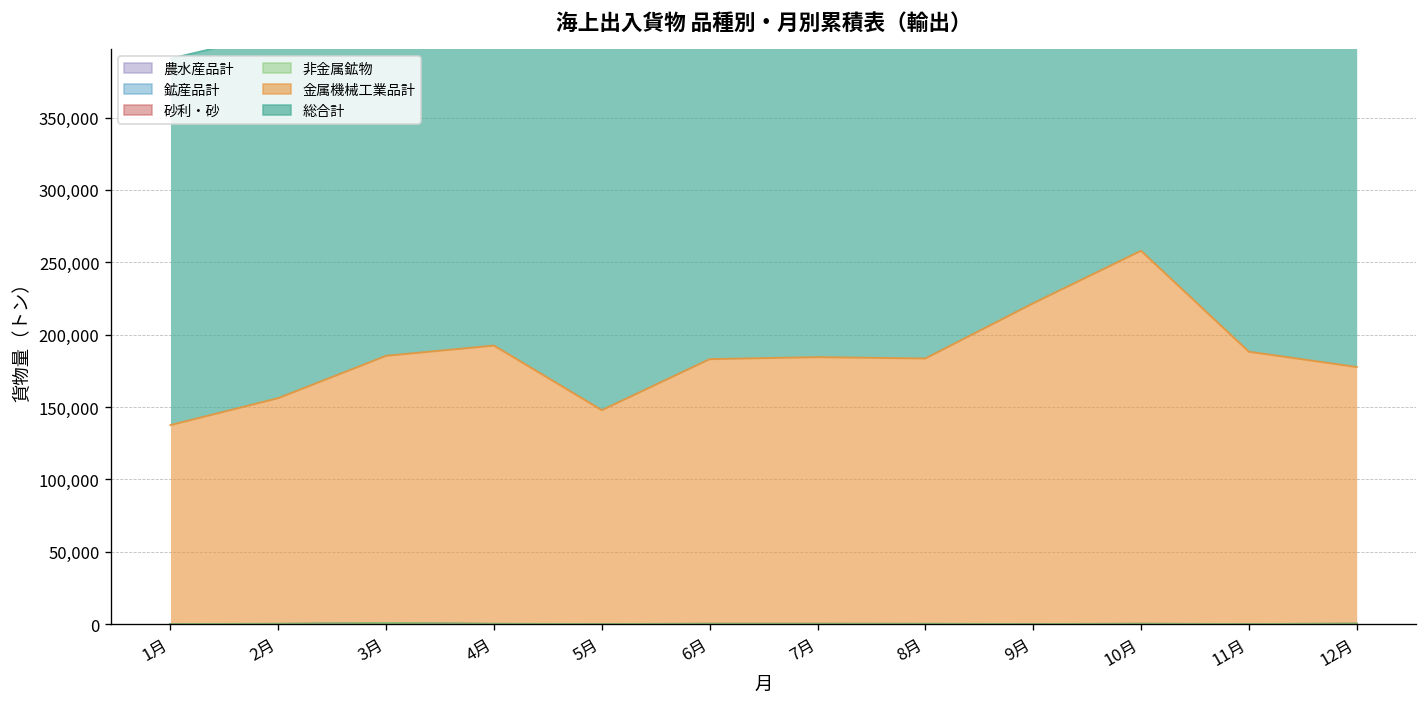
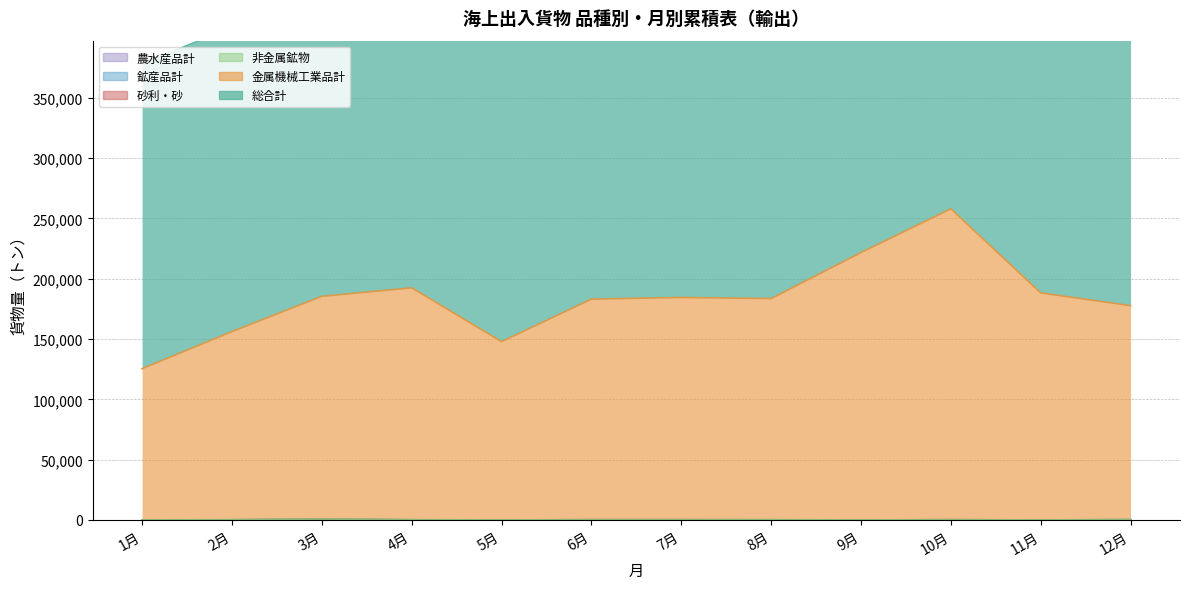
  {
    "金属機械工業品計": {
-     "1月": "137,000",
+     "1月": "125,000",
      "2月": "156,000",
      "3月": "185,000",
      "4月": "192,000",
      "5月": "148,000",
      "6月": "183,000",
      "7月": "184,000",
      "8月": "183,000",
      "9月": "222,000",
      "10月": "258,000",
      "11月": "188,000",
      "12月": "177,000"
    }
  }
